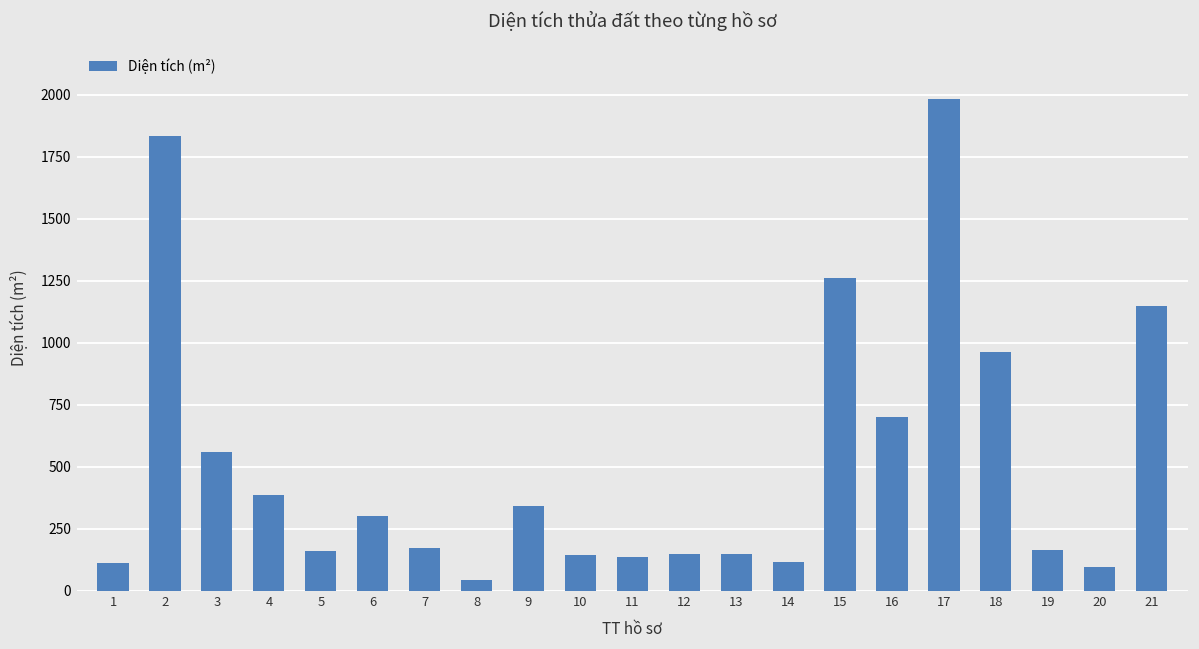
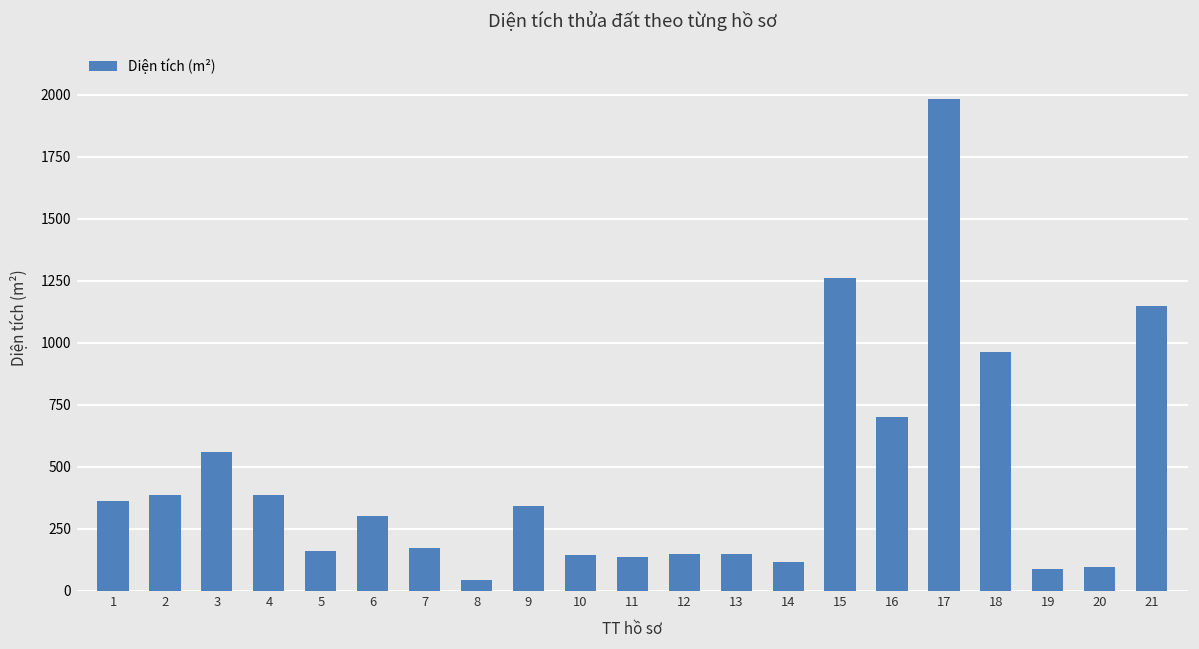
  {
-   "1": 110,
-   "2": 1830,
+   "1": 360,
+   "2": 390,
    "3": 560,
    "4": 390,
    "5": 160,
    "6": 300,
    "7": 170,
    "8": 40,
    "9": 340,
    "10": 140,
    "11": 140,
    "12": 150,
    "13": 150,
    "14": 120,
    "15": 1260,
    "16": 700,
    "17": 1980,
    "18": 960,
-   "19": 160,
+   "19": 90,
    "20": 90,
    "21": 1150
  }
